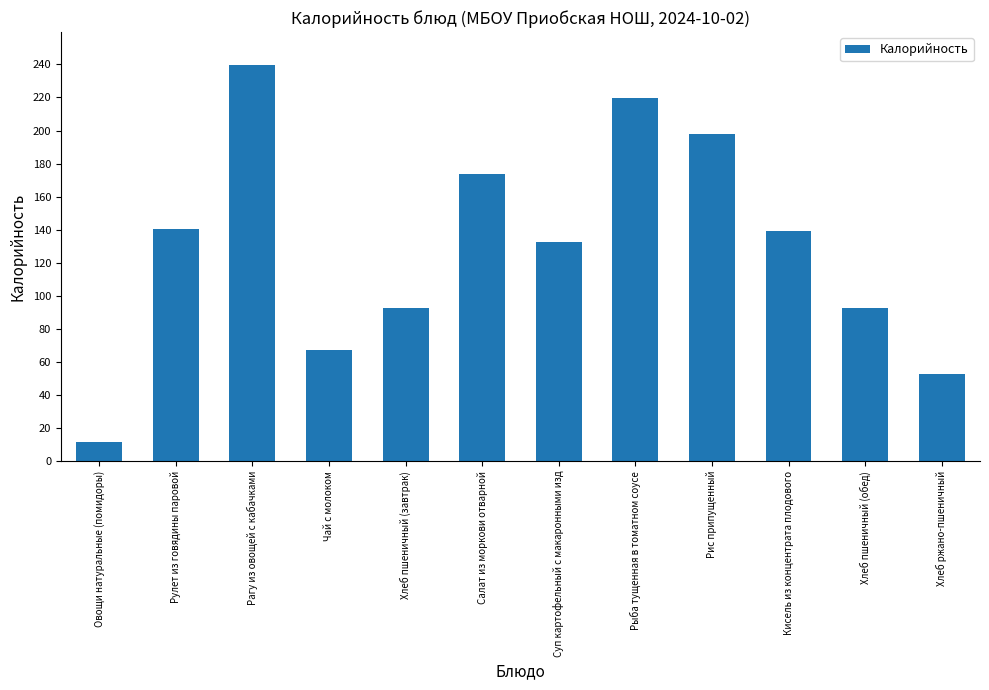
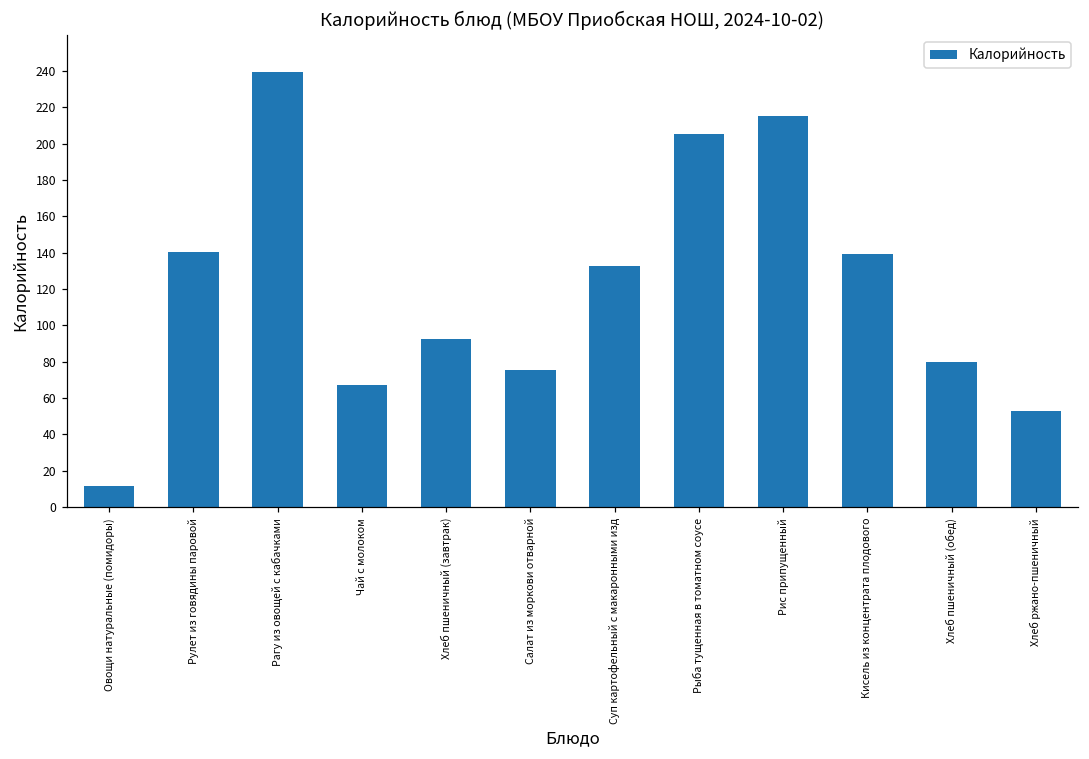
  {
    "Овощи натуральные (помидоры)": 12,
    "Рулет из говядины паровой": 140,
    "Рагу из овощей с кабачками": 240,
    "Чай с молоком": 67,
    "Хлеб пшеничный (завтрак)": 92,
-   "Салат из моркови отварной": 174,
+   "Салат из моркови отварной": 75,
    "Суп картофельный с макаронными изд": 133,
-   "Рыба тущенная в томатном соусе": 220,
-   "Рис припущенный": 198,
+   "Рыба тущенная в томатном соусе": 205,
+   "Рис припущенный": 215,
    "Кисель из концентрата плодового": 139,
-   "Хлеб пшеничный (обед)": 92,
+   "Хлеб пшеничный (обед)": 80,
    "Хлеб ржано-пшеничный": 53
  }
